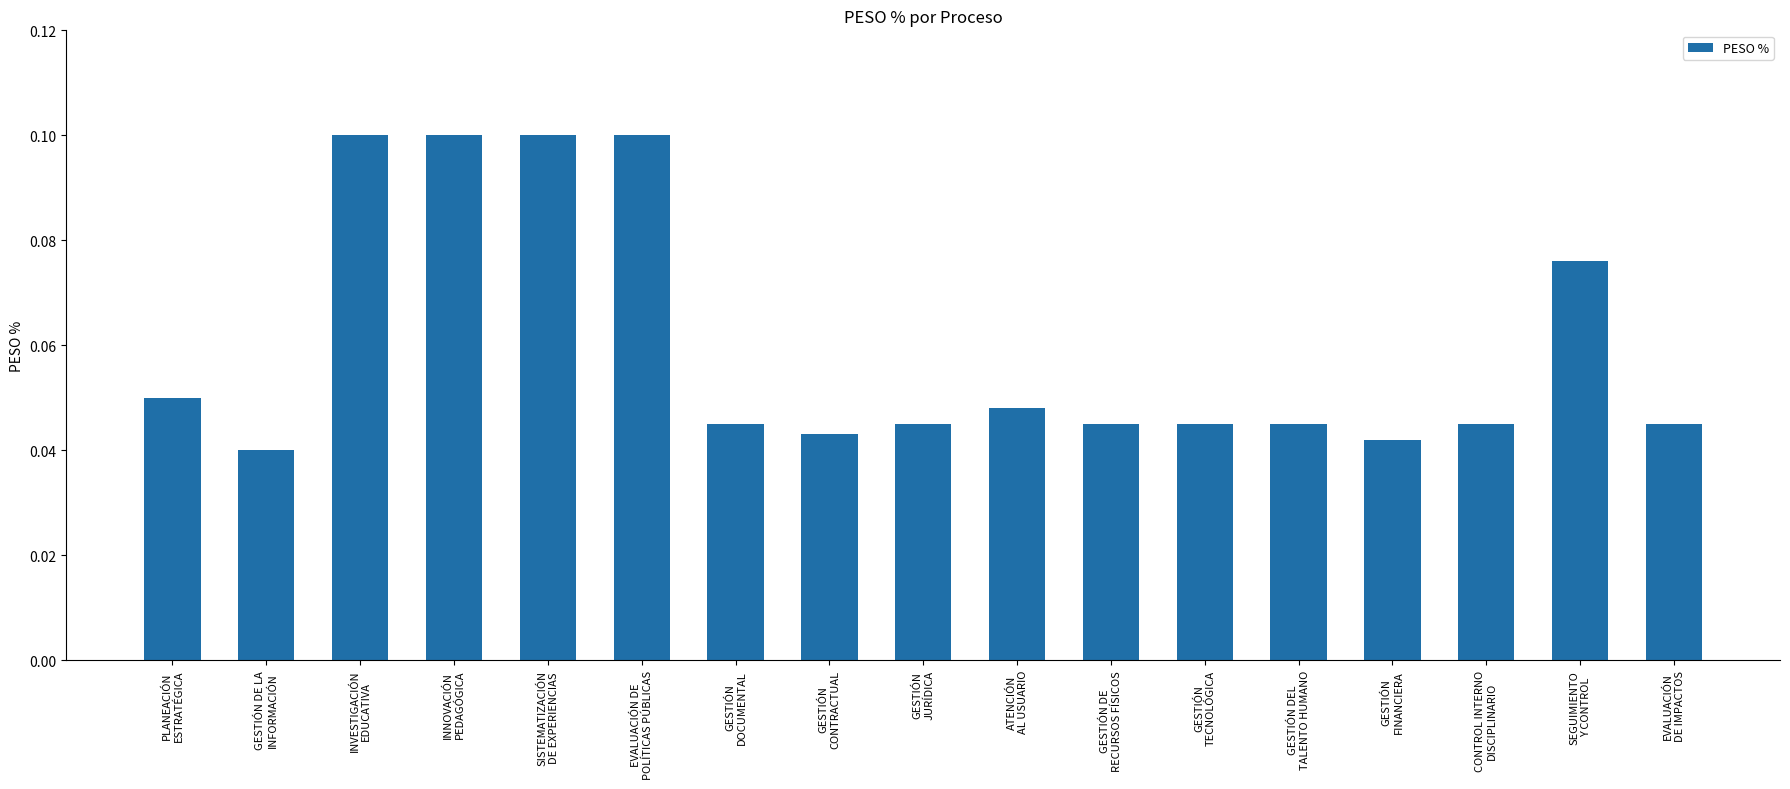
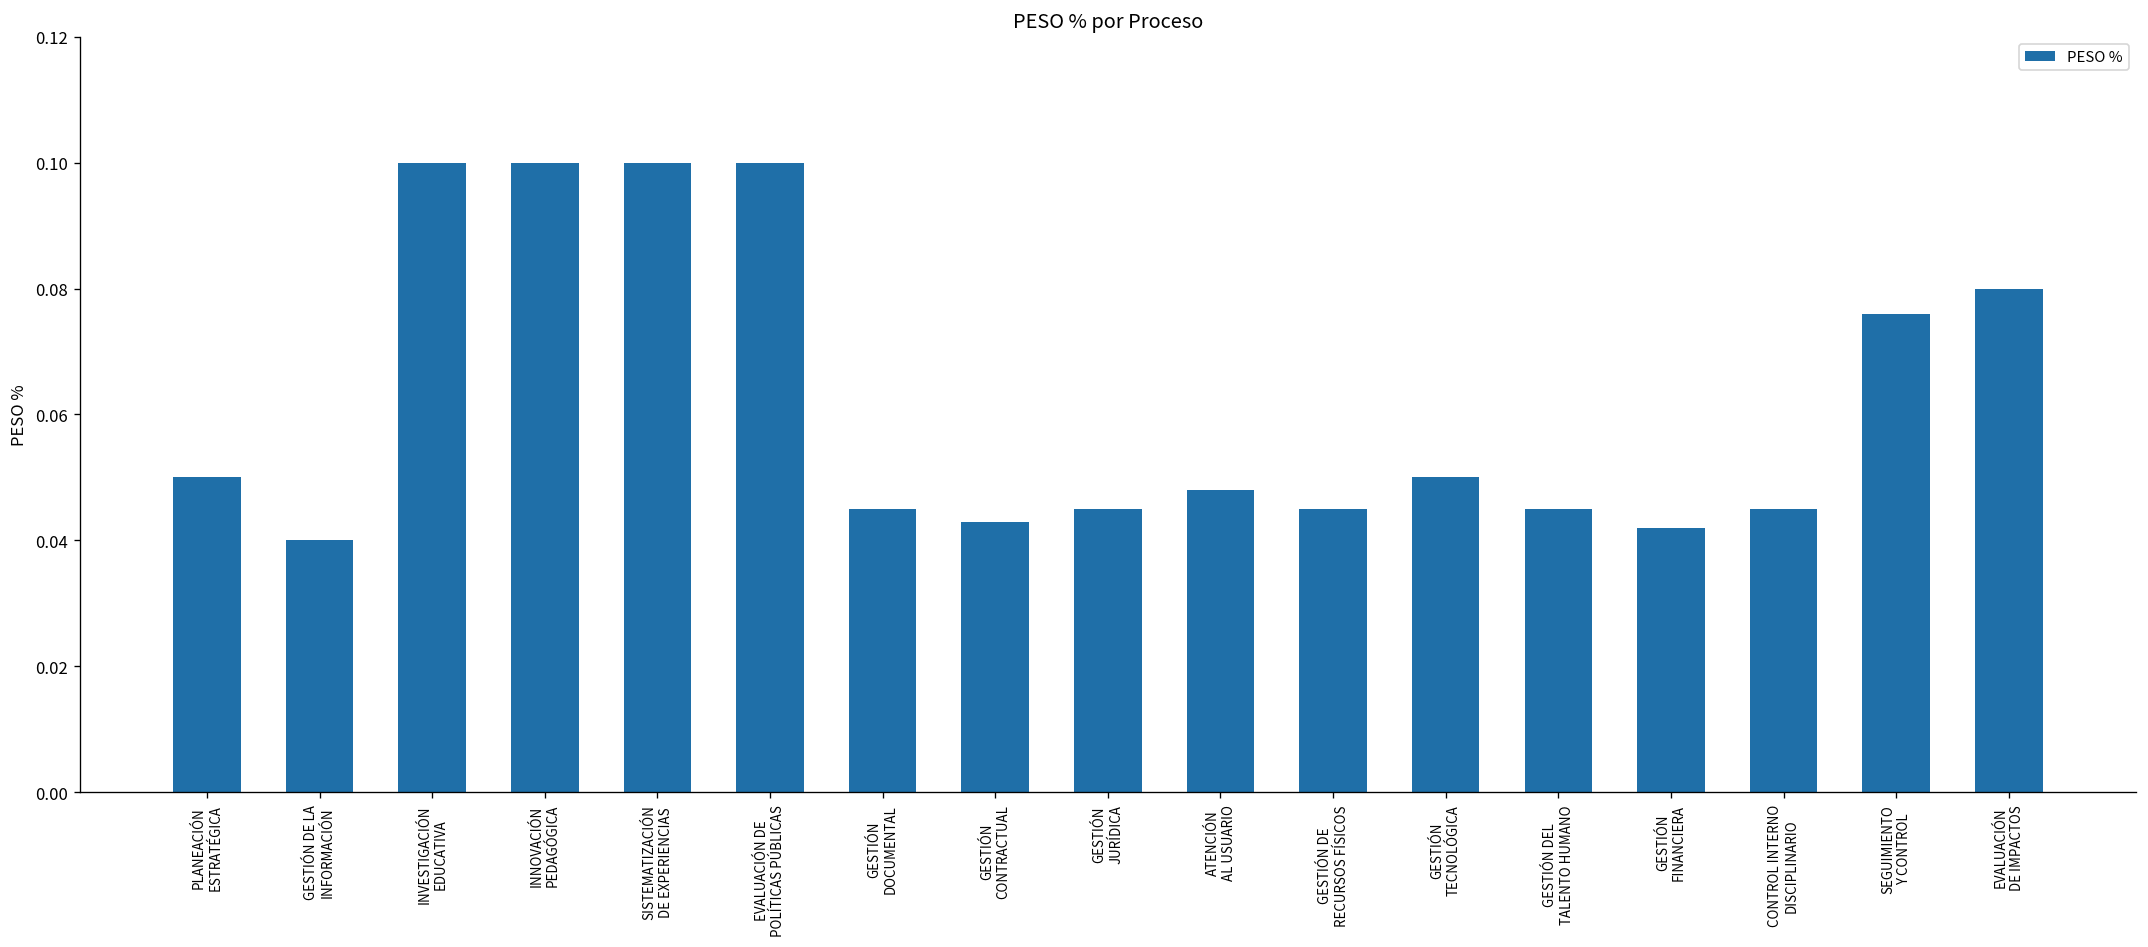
  {
    "PLANEACIÓN ESTRATÉGICA": 0.050,
    "GESTIÓN DE LA INFORMACIÓN": 0.040,
    "INVESTIGACIÓN EDUCATIVA": 0.100,
    "INNOVACIÓN PEDAGÓGICA": 0.100,
    "SISTEMATIZACIÓN DE EXPERIENCIAS": 0.100,
    "EVALUACIÓN DE POLÍTICAS PÚBLICAS": 0.100,
    "GESTIÓN DOCUMENTAL": 0.045,
    "GESTIÓN CONTRACTUAL": 0.043,
    "GESTIÓN JURÍDICA": 0.045,
    "ATENCIÓN AL USUARIO": 0.048,
    "GESTIÓN DE RECURSOS FÍSICOS": 0.045,
-   "GESTIÓN TECNOLÓGICA": 0.045,
+   "GESTIÓN TECNOLÓGICA": 0.050,
    "GESTIÓN DEL TALENTO HUMANO": 0.045,
    "GESTIÓN FINANCIERA": 0.042,
    "CONTROL INTERNO DISCIPLINARIO": 0.045,
    "SEGUIMIENTO Y CONTROL": 0.076,
-   "EVALUACIÓN DE IMPACTOS": 0.045
+   "EVALUACIÓN DE IMPACTOS": 0.080
  }
